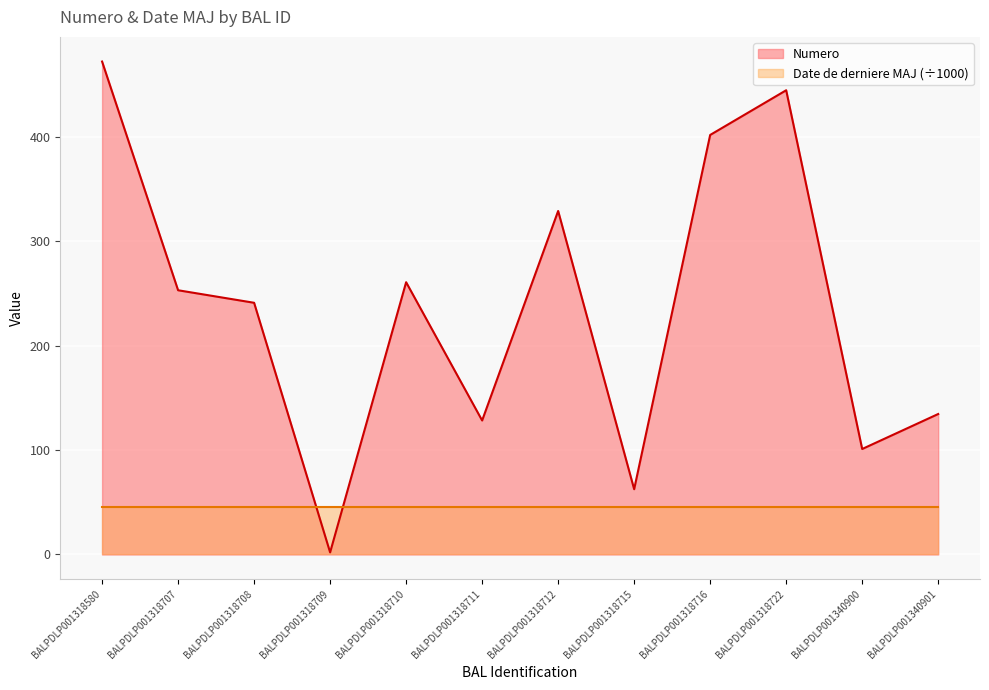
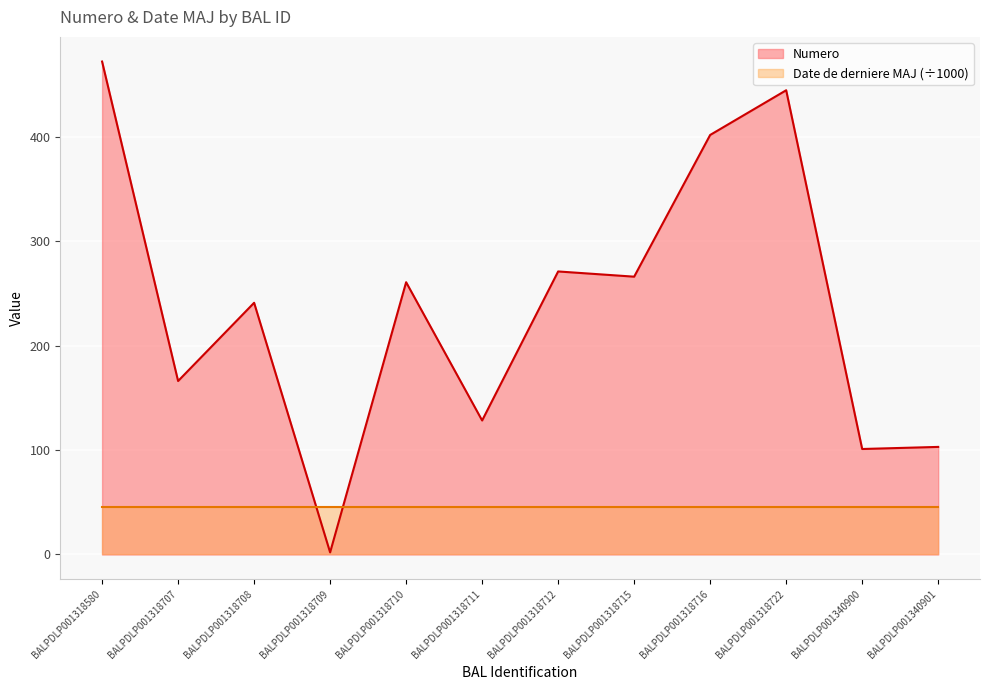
  {
    "Numero": {
      "BALPDLP001318580": 472,
-     "BALPDLP001318707": 253,
+     "BALPDLP001318707": 166,
      "BALPDLP001318708": 241,
      "BALPDLP001318709": 2,
      "BALPDLP001318710": 261,
      "BALPDLP001318711": 128,
-     "BALPDLP001318712": 329,
-     "BALPDLP001318715": 63,
+     "BALPDLP001318712": 271,
+     "BALPDLP001318715": 266,
      "BALPDLP001318716": 402,
      "BALPDLP001318722": 445,
      "BALPDLP001340900": 101,
-     "BALPDLP001340901": 135
+     "BALPDLP001340901": 103
    },
    "Date de derniere MAJ (÷1000)": {
      "BALPDLP001318580": 46,
      "BALPDLP001318707": 46,
      "BALPDLP001318708": 46,
      "BALPDLP001318709": 46,
      "BALPDLP001318710": 46,
      "BALPDLP001318711": 46,
      "BALPDLP001318712": 46,
      "BALPDLP001318715": 46,
      "BALPDLP001318716": 46,
      "BALPDLP001318722": 46,
      "BALPDLP001340900": 46,
      "BALPDLP001340901": 46
    }
  }
